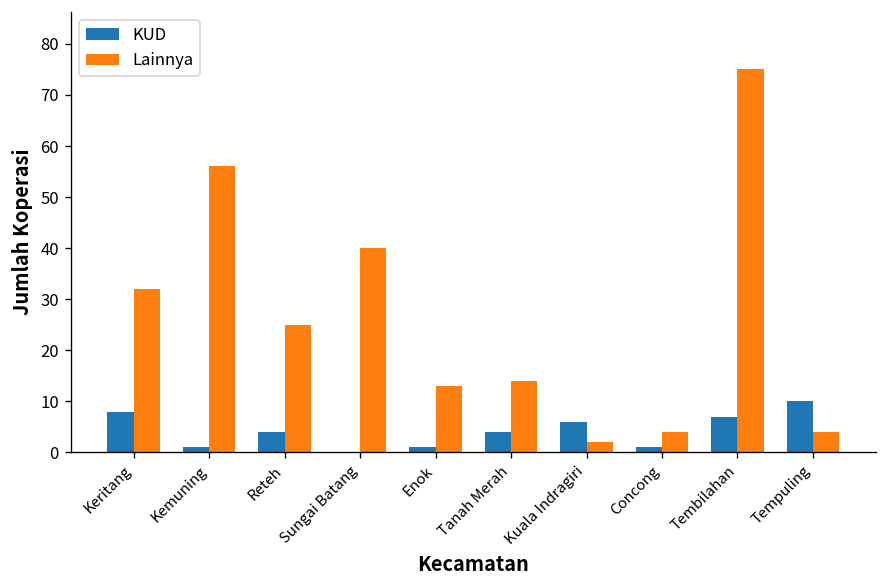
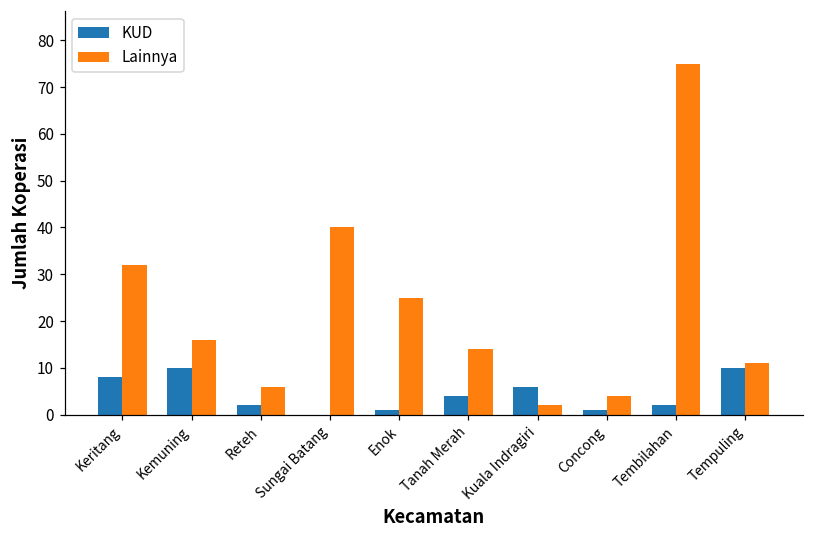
  {
    "KUD": {
      "Keritang": 8,
-     "Kemuning": 1,
-     "Reteh": 4,
+     "Kemuning": 10,
+     "Reteh": 2,
      "Sungai Batang": 0,
      "Enok": 1,
      "Tanah Merah": 4,
      "Kuala Indragiri": 6,
      "Concong": 1,
-     "Tembilahan": 7,
+     "Tembilahan": 2,
      "Tempuling": 10
    },
    "Lainnya": {
      "Keritang": 32,
-     "Kemuning": 56,
-     "Reteh": 25,
+     "Kemuning": 16,
+     "Reteh": 6,
      "Sungai Batang": 40,
-     "Enok": 13,
+     "Enok": 25,
      "Tanah Merah": 14,
      "Kuala Indragiri": 2,
      "Concong": 4,
      "Tembilahan": 75,
-     "Tempuling": 4
+     "Tempuling": 11
    }
  }
